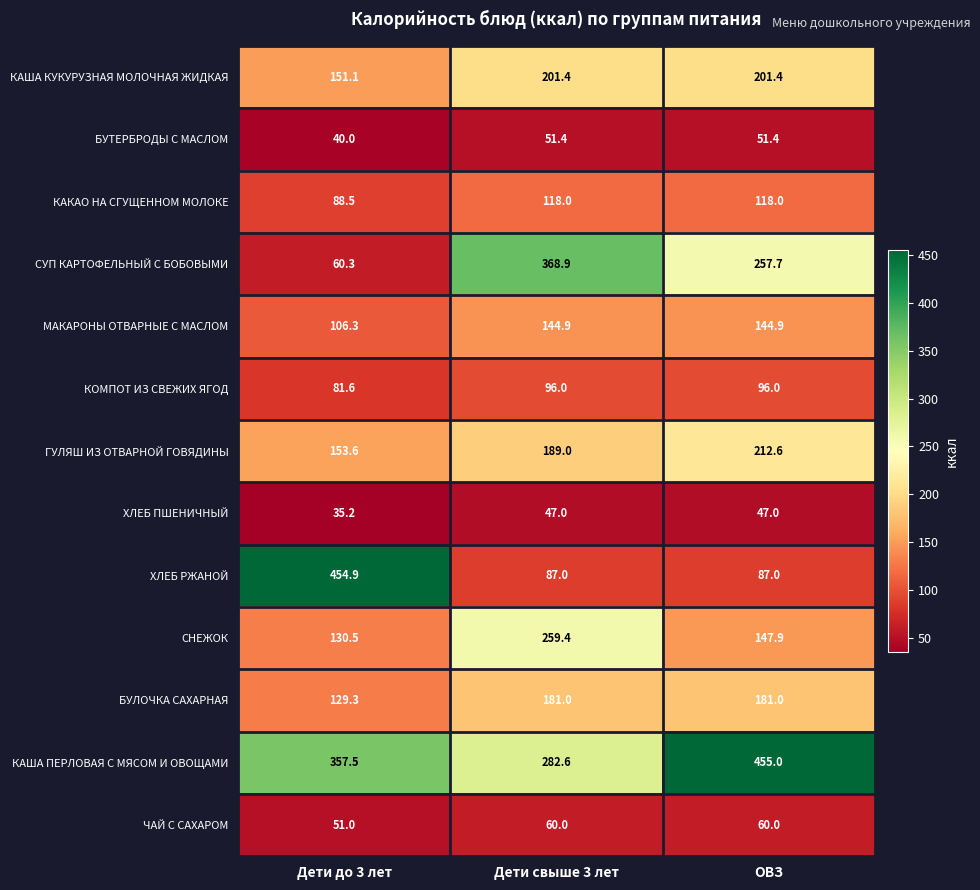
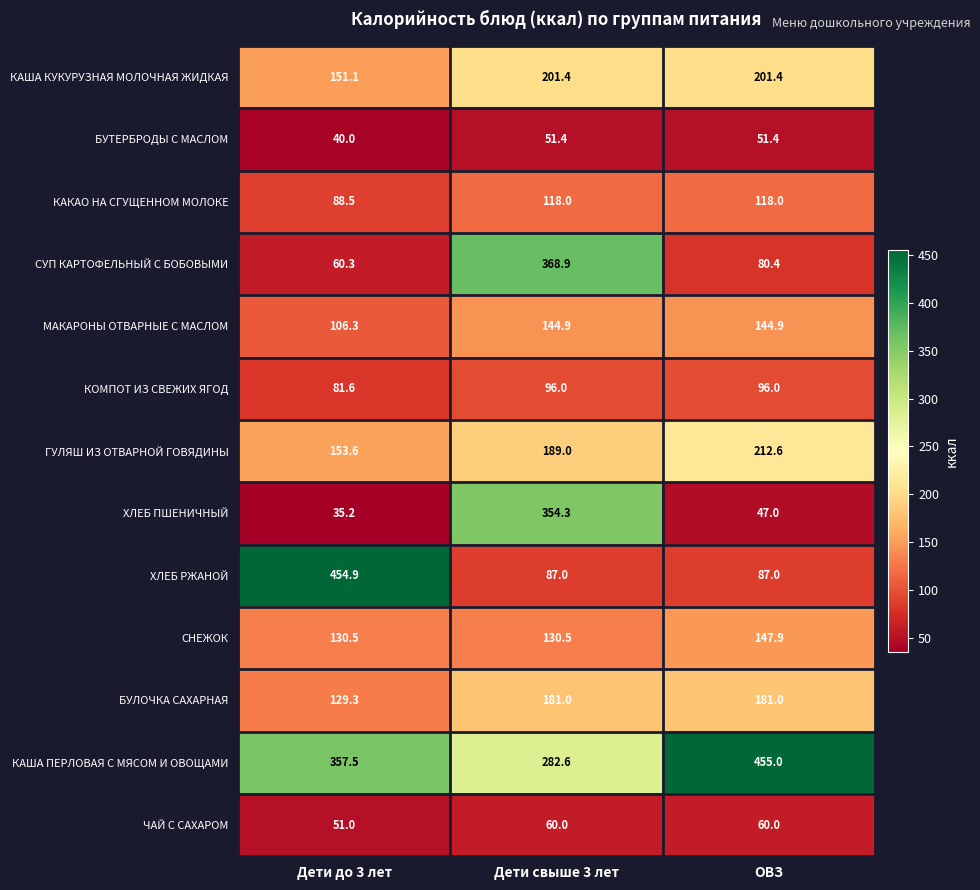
  {
    "КАША КУКУРУЗНАЯ МОЛОЧНАЯ ЖИДКАЯ": {
      "Дети до 3 лет": 151.1,
      "Дети свыше 3 лет": 201.4,
      "ОВЗ": 201.4
    },
    "БУТЕРБРОДЫ С МАСЛОМ": {
      "Дети до 3 лет": 40.0,
      "Дети свыше 3 лет": 51.4,
      "ОВЗ": 51.4
    },
    "КАКАО НА СГУЩЕННОМ МОЛОКЕ": {
      "Дети до 3 лет": 88.5,
      "Дети свыше 3 лет": 118.0,
      "ОВЗ": 118.0
    },
    "СУП КАРТОФЕЛЬНЫЙ С БОБОВЫМИ": {
      "Дети до 3 лет": 60.3,
      "Дети свыше 3 лет": 368.9,
-     "ОВЗ": 257.7
+     "ОВЗ": 80.4
    },
    "МАКАРОНЫ ОТВАРНЫЕ С МАСЛОМ": {
      "Дети до 3 лет": 106.3,
      "Дети свыше 3 лет": 144.9,
      "ОВЗ": 144.9
    },
    "КОМПОТ ИЗ СВЕЖИХ ЯГОД": {
      "Дети до 3 лет": 81.6,
      "Дети свыше 3 лет": 96.0,
      "ОВЗ": 96.0
    },
    "ГУЛЯШ ИЗ ОТВАРНОЙ ГОВЯДИНЫ": {
      "Дети до 3 лет": 153.6,
      "Дети свыше 3 лет": 189.0,
      "ОВЗ": 212.6
    },
    "ХЛЕБ ПШЕНИЧНЫЙ": {
      "Дети до 3 лет": 35.2,
-     "Дети свыше 3 лет": 47.0,
+     "Дети свыше 3 лет": 354.3,
      "ОВЗ": 47.0
    },
    "ХЛЕБ РЖАНОЙ": {
      "Дети до 3 лет": 454.9,
      "Дети свыше 3 лет": 87.0,
      "ОВЗ": 87.0
    },
    "СНЕЖОК": {
      "Дети до 3 лет": 130.5,
-     "Дети свыше 3 лет": 259.4,
+     "Дети свыше 3 лет": 130.5,
      "ОВЗ": 147.9
    },
    "БУЛОЧКА САХАРНАЯ": {
      "Дети до 3 лет": 129.3,
      "Дети свыше 3 лет": 181.0,
      "ОВЗ": 181.0
    },
    "КАША ПЕРЛОВАЯ С МЯСОМ И ОВОЩАМИ": {
      "Дети до 3 лет": 357.5,
      "Дети свыше 3 лет": 282.6,
      "ОВЗ": 455.0
    },
    "ЧАЙ С САХАРОМ": {
      "Дети до 3 лет": 51.0,
      "Дети свыше 3 лет": 60.0,
      "ОВЗ": 60.0
    }
  }
